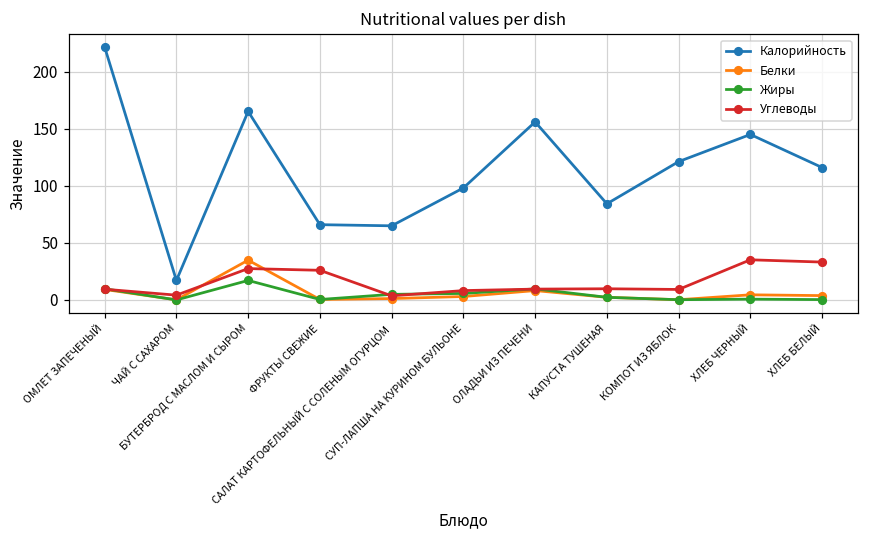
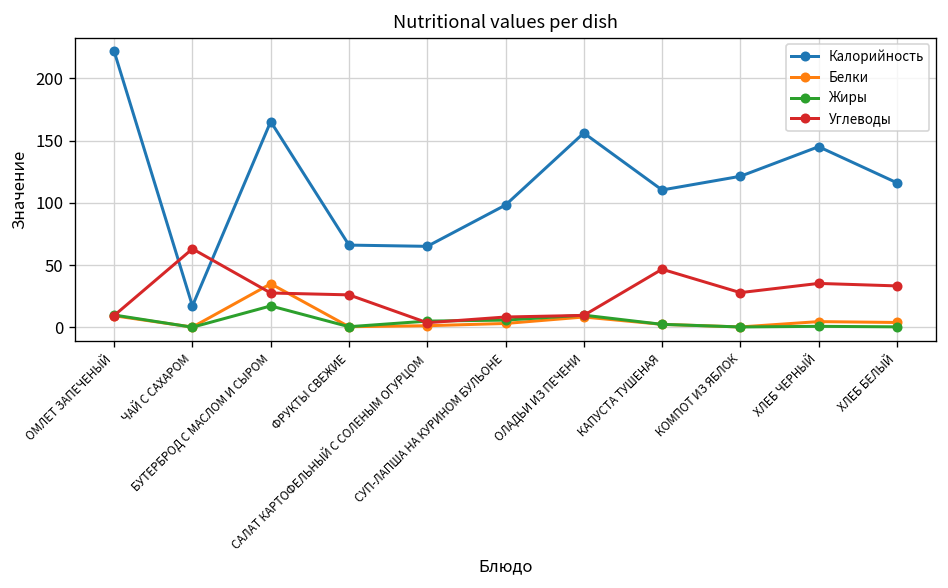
  {
    "Калорийность": {
      "ОМЛЕТ ЗАПЕЧЕНЫЙ": 222,
      "ЧАЙ С САХАРОМ": 17,
      "БУТЕРБРОД С МАСЛОМ И СЫРОМ": 165,
      "ФРУКТЫ СВЕЖИЕ": 66,
      "САЛАТ КАРТОФЕЛЬНЫЙ С СОЛЕНЫМ ОГУРЦОМ": 65,
      "СУП-ЛАПША НА КУРИНОМ БУЛЬОНЕ": 98,
      "ОЛАДЬИ ИЗ ПЕЧЕНИ": 156,
-     "КАПУСТА ТУШЕНАЯ": 84,
+     "КАПУСТА ТУШЕНАЯ": 110,
      "КОМПОТ ИЗ ЯБЛОК": 121,
      "ХЛЕБ ЧЕРНЫЙ": 145,
      "ХЛЕБ БЕЛЫЙ": 116
    },
    "Белки": {
      "БУТЕРБРОД С МАСЛОМ И СЫРОМ": 35,
      "СУП-ЛАПША НА КУРИНОМ БУЛЬОНЕ": 3,
      "ХЛЕБ ЧЕРНЫЙ": 5,
      "ХЛЕБ БЕЛЫЙ": 4
    },
    "Жиры": {
      "БУТЕРБРОД С МАСЛОМ И СЫРОМ": 17,
      "СУП-ЛАПША НА КУРИНОМ БУЛЬОНЕ": 6,
      "ХЛЕБ ЧЕРНЫЙ": 1,
      "ХЛЕБ БЕЛЫЙ": 0
    },
    "Углеводы": {
-     "ЧАЙ С САХАРОМ": 4,
+     "ЧАЙ С САХАРОМ": 63,
      "БУТЕРБРОД С МАСЛОМ И СЫРОМ": 28,
      "ФРУКТЫ СВЕЖИЕ": 26,
      "СУП-ЛАПША НА КУРИНОМ БУЛЬОНЕ": 8,
-     "КАПУСТА ТУШЕНАЯ": 10,
-     "КОМПОТ ИЗ ЯБЛОК": 9,
+     "КАПУСТА ТУШЕНАЯ": 47,
+     "КОМПОТ ИЗ ЯБЛОК": 28,
      "ХЛЕБ ЧЕРНЫЙ": 35,
      "ХЛЕБ БЕЛЫЙ": 33
    }
  }
